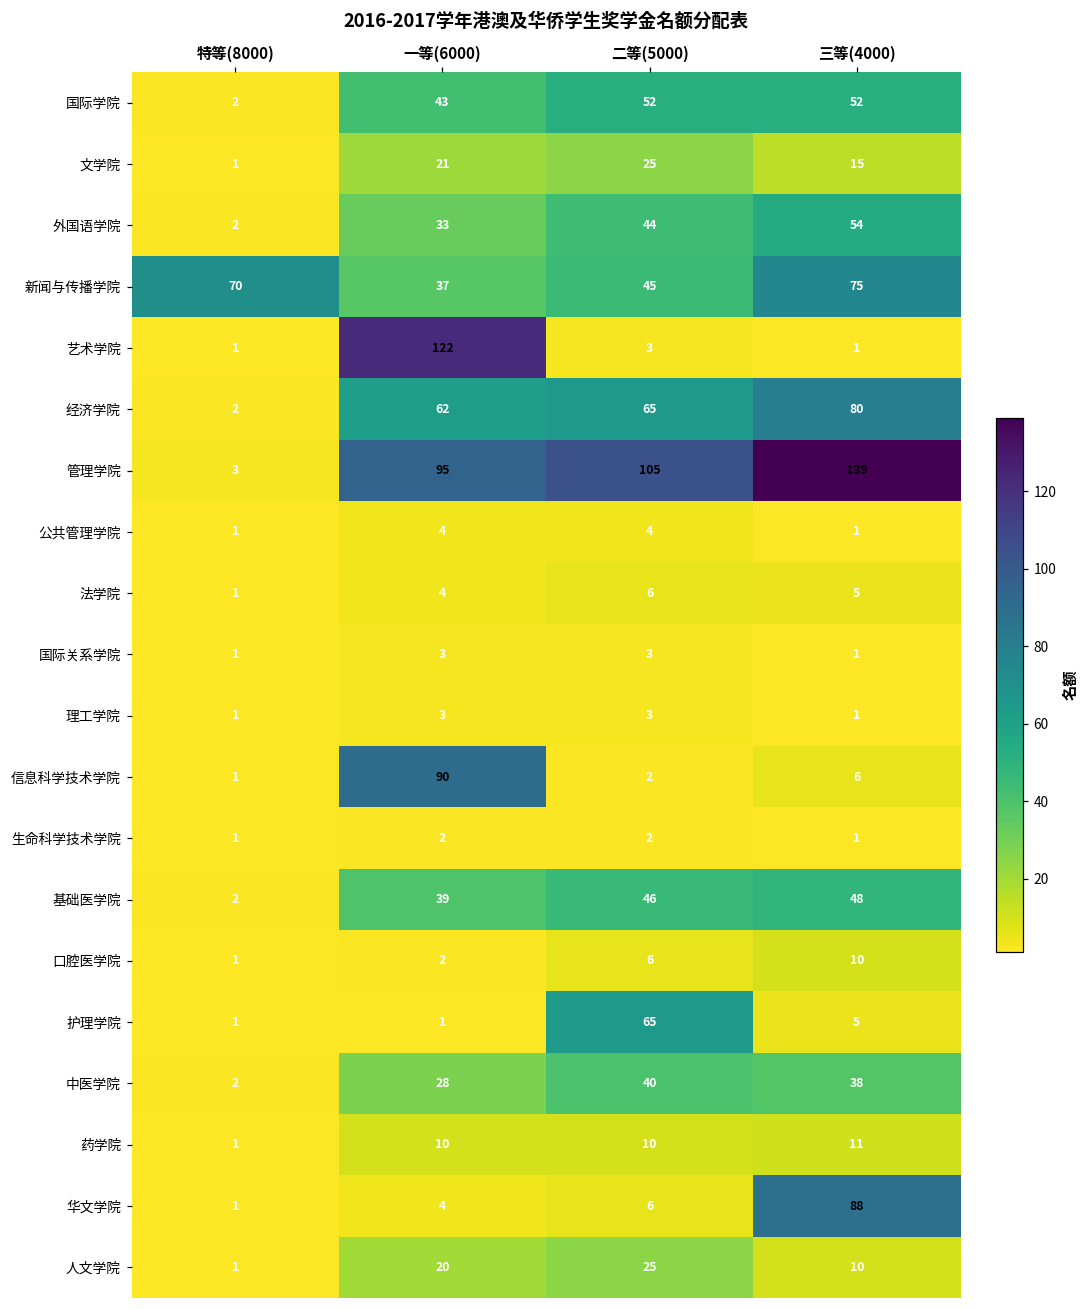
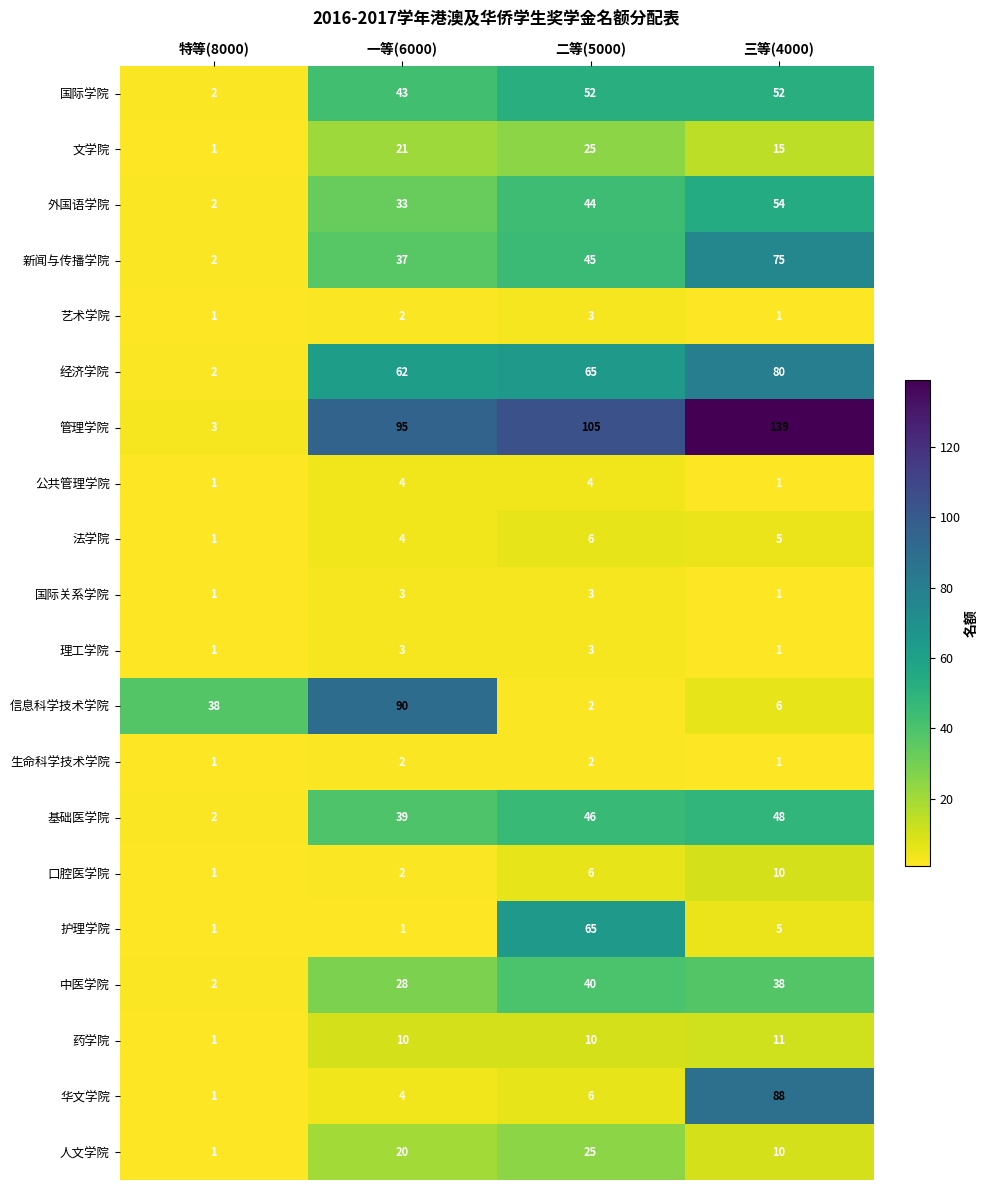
  {
    "国际学院": {
      "特等(8000)": 2,
      "一等(6000)": 43,
      "二等(5000)": 52,
      "三等(4000)": 52
    },
    "文学院": {
      "特等(8000)": 1,
      "一等(6000)": 21,
      "二等(5000)": 25,
      "三等(4000)": 15
    },
    "外国语学院": {
      "特等(8000)": 2,
      "一等(6000)": 33,
      "二等(5000)": 44,
      "三等(4000)": 54
    },
    "新闻与传播学院": {
-     "特等(8000)": 70,
+     "特等(8000)": 2,
      "一等(6000)": 37,
      "二等(5000)": 45,
      "三等(4000)": 75
    },
    "艺术学院": {
      "特等(8000)": 1,
-     "一等(6000)": 122,
+     "一等(6000)": 2,
      "二等(5000)": 3,
      "三等(4000)": 1
    },
    "经济学院": {
      "特等(8000)": 2,
      "一等(6000)": 62,
      "二等(5000)": 65,
      "三等(4000)": 80
    },
    "管理学院": {
      "特等(8000)": 3,
      "一等(6000)": 95,
      "二等(5000)": 105,
      "三等(4000)": 139
    },
    "公共管理学院": {
      "特等(8000)": 1,
      "一等(6000)": 4,
      "二等(5000)": 4,
      "三等(4000)": 1
    },
    "法学院": {
      "特等(8000)": 1,
      "一等(6000)": 4,
      "二等(5000)": 6,
      "三等(4000)": 5
    },
    "国际关系学院": {
      "特等(8000)": 1,
      "一等(6000)": 3,
      "二等(5000)": 3,
      "三等(4000)": 1
    },
    "理工学院": {
      "特等(8000)": 1,
      "一等(6000)": 3,
      "二等(5000)": 3,
      "三等(4000)": 1
    },
    "信息科学技术学院": {
-     "特等(8000)": 1,
+     "特等(8000)": 38,
      "一等(6000)": 90,
      "二等(5000)": 2,
      "三等(4000)": 6
    },
    "生命科学技术学院": {
      "特等(8000)": 1,
      "一等(6000)": 2,
      "二等(5000)": 2,
      "三等(4000)": 1
    },
    "基础医学院": {
      "特等(8000)": 2,
      "一等(6000)": 39,
      "二等(5000)": 46,
      "三等(4000)": 48
    },
    "口腔医学院": {
      "特等(8000)": 1,
      "一等(6000)": 2,
      "二等(5000)": 6,
      "三等(4000)": 10
    },
    "护理学院": {
      "特等(8000)": 1,
      "一等(6000)": 1,
      "二等(5000)": 65,
      "三等(4000)": 5
    },
    "中医学院": {
      "特等(8000)": 2,
      "一等(6000)": 28,
      "二等(5000)": 40,
      "三等(4000)": 38
    },
    "药学院": {
      "特等(8000)": 1,
      "一等(6000)": 10,
      "二等(5000)": 10,
      "三等(4000)": 11
    },
    "华文学院": {
      "特等(8000)": 1,
      "一等(6000)": 4,
      "二等(5000)": 6,
      "三等(4000)": 88
    },
    "人文学院": {
      "特等(8000)": 1,
      "一等(6000)": 20,
      "二等(5000)": 25,
      "三等(4000)": 10
    }
  }
